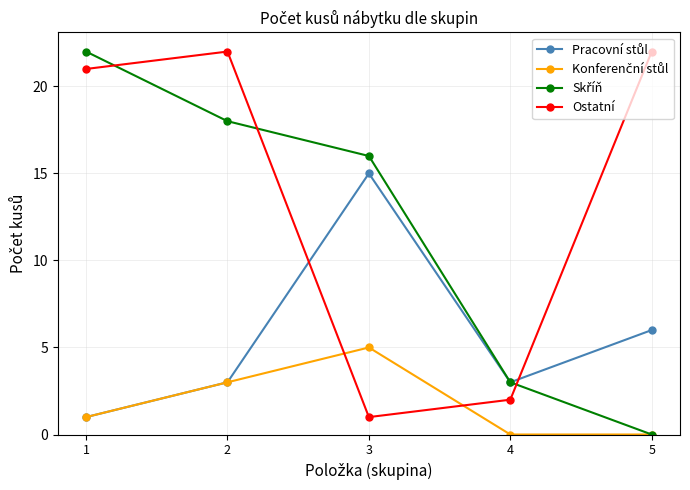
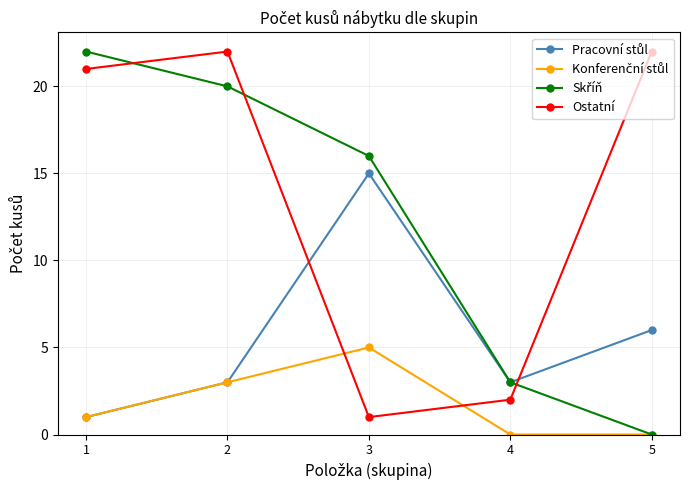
  {
    "Pracovní stůl": {
      "3": 15,
      "5": 6
    },
    "Konferenční stůl": {
      "3": 5,
      "4": 0
    },
    "Skříň": {
      "1": 22,
-     "2": 18,
+     "2": 20,
      "3": 16
    },
    "Ostatní": {
      "1": 21,
      "2": 22,
      "3": 1,
      "4": 2
    }
  }
